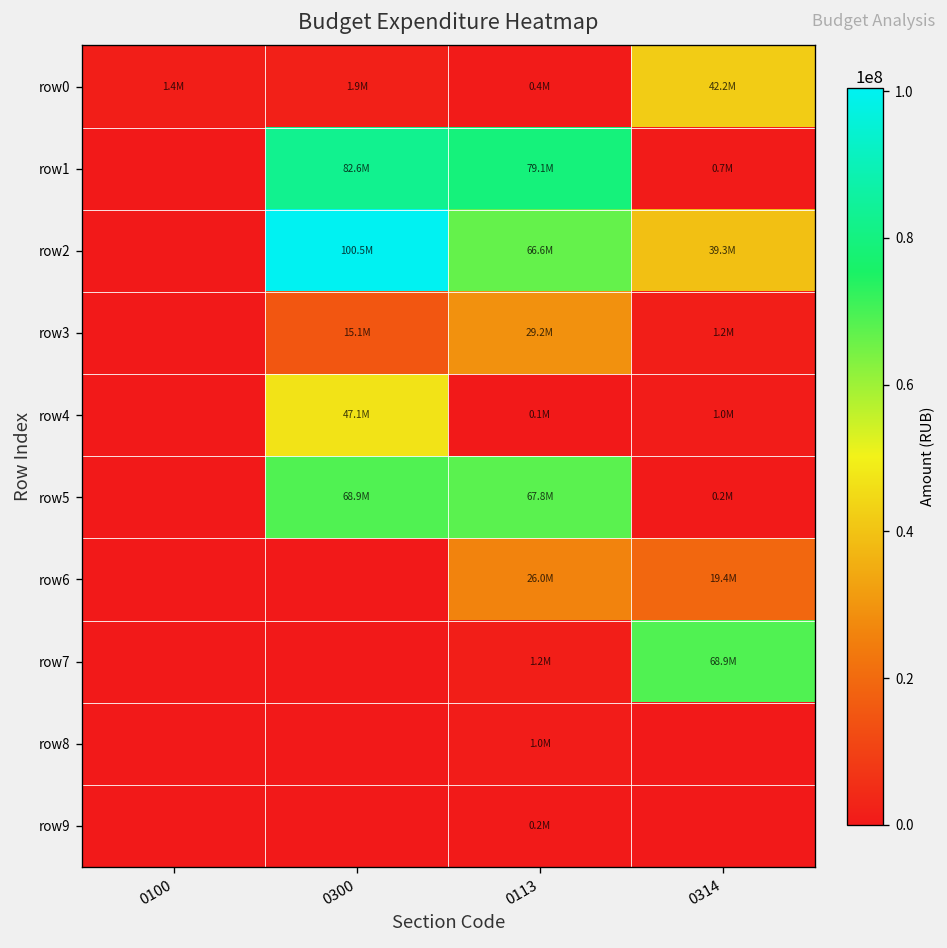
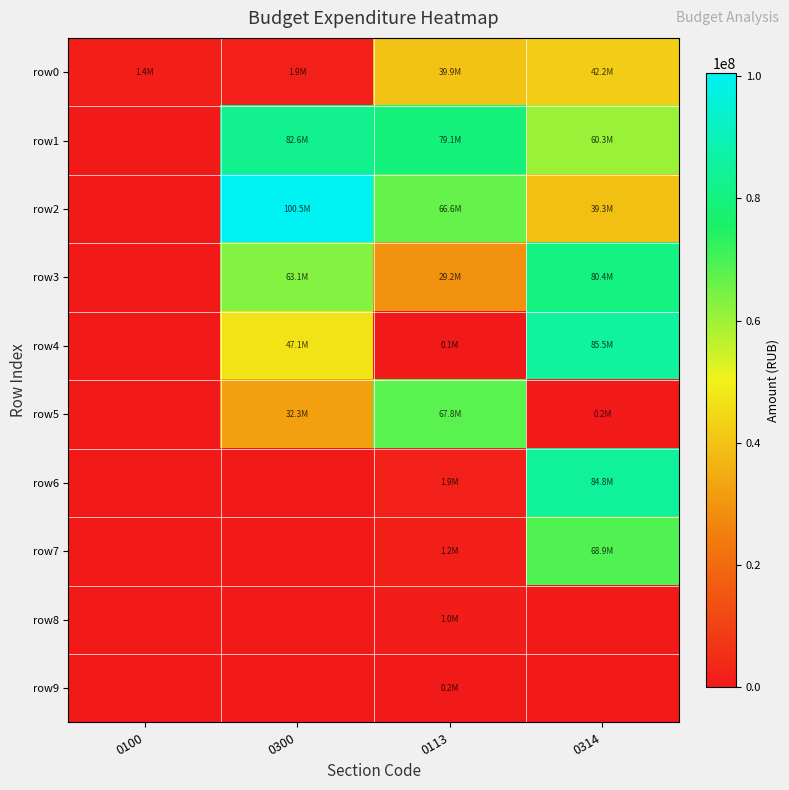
  {
    "row0": {
      "0100": "1.4M",
      "0300": "1.9M",
-     "0113": "0.4M",
+     "0113": "39.9M",
      "0314": "42.2M"
    },
    "row1": {
      "0300": "82.6M",
      "0113": "79.1M",
-     "0314": "0.7M"
+     "0314": "60.3M"
    },
    "row2": {
      "0300": "100.5M",
      "0113": "66.6M",
      "0314": "39.3M"
    },
    "row3": {
-     "0300": "15.1M",
+     "0300": "63.1M",
      "0113": "29.2M",
-     "0314": "1.2M"
+     "0314": "80.4M"
    },
    "row4": {
      "0300": "47.1M",
      "0113": "0.1M",
-     "0314": "1.0M"
+     "0314": "85.5M"
    },
    "row5": {
-     "0300": "68.9M",
+     "0300": "32.3M",
      "0113": "67.8M",
      "0314": "0.2M"
    },
    "row6": {
-     "0113": "26.0M",
-     "0314": "19.4M"
+     "0113": "1.9M",
+     "0314": "84.8M"
    },
    "row7": {
      "0113": "1.2M",
      "0314": "68.9M"
    },
    "row8": {
      "0113": "1.0M"
    },
    "row9": {
      "0113": "0.2M"
    }
  }
